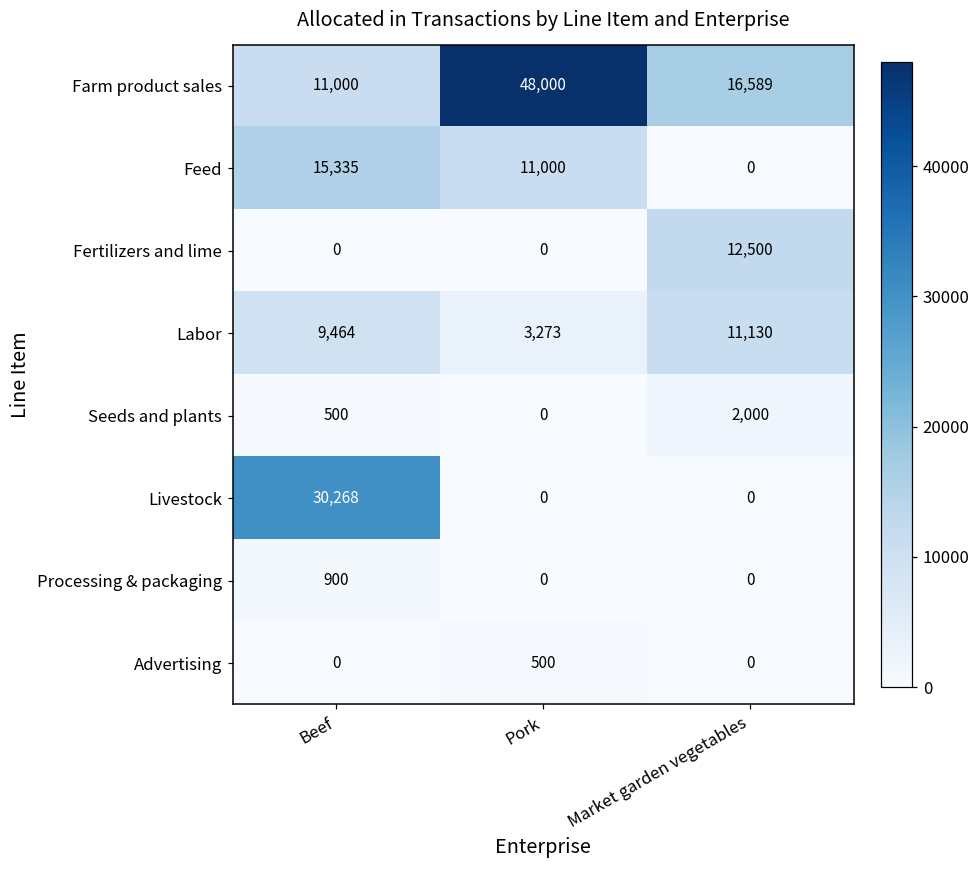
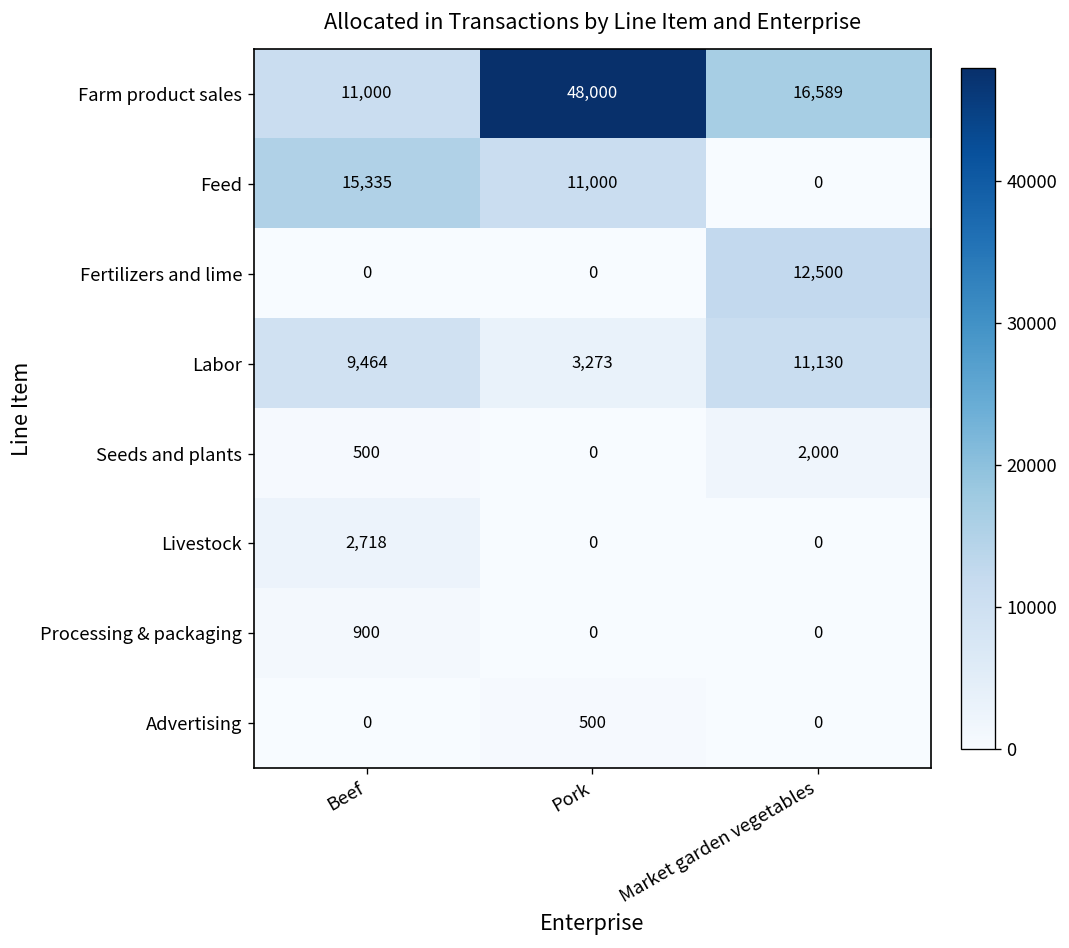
  {
    "Farm product sales": {
      "Beef": "11,000",
      "Pork": "48,000",
      "Market garden vegetables": "16,589"
    },
    "Feed": {
      "Beef": "15,335",
      "Pork": "11,000",
      "Market garden vegetables": "0"
    },
    "Fertilizers and lime": {
      "Beef": "0",
      "Pork": "0",
      "Market garden vegetables": "12,500"
    },
    "Labor": {
      "Beef": "9,464",
      "Pork": "3,273",
      "Market garden vegetables": "11,130"
    },
    "Seeds and plants": {
      "Beef": "500",
      "Pork": "0",
      "Market garden vegetables": "2,000"
    },
    "Livestock": {
-     "Beef": "30,268",
+     "Beef": "2,718",
      "Pork": "0",
      "Market garden vegetables": "0"
    },
    "Processing & packaging": {
      "Beef": "900",
      "Pork": "0",
      "Market garden vegetables": "0"
    },
    "Advertising": {
      "Beef": "0",
      "Pork": "500",
      "Market garden vegetables": "0"
    }
  }
